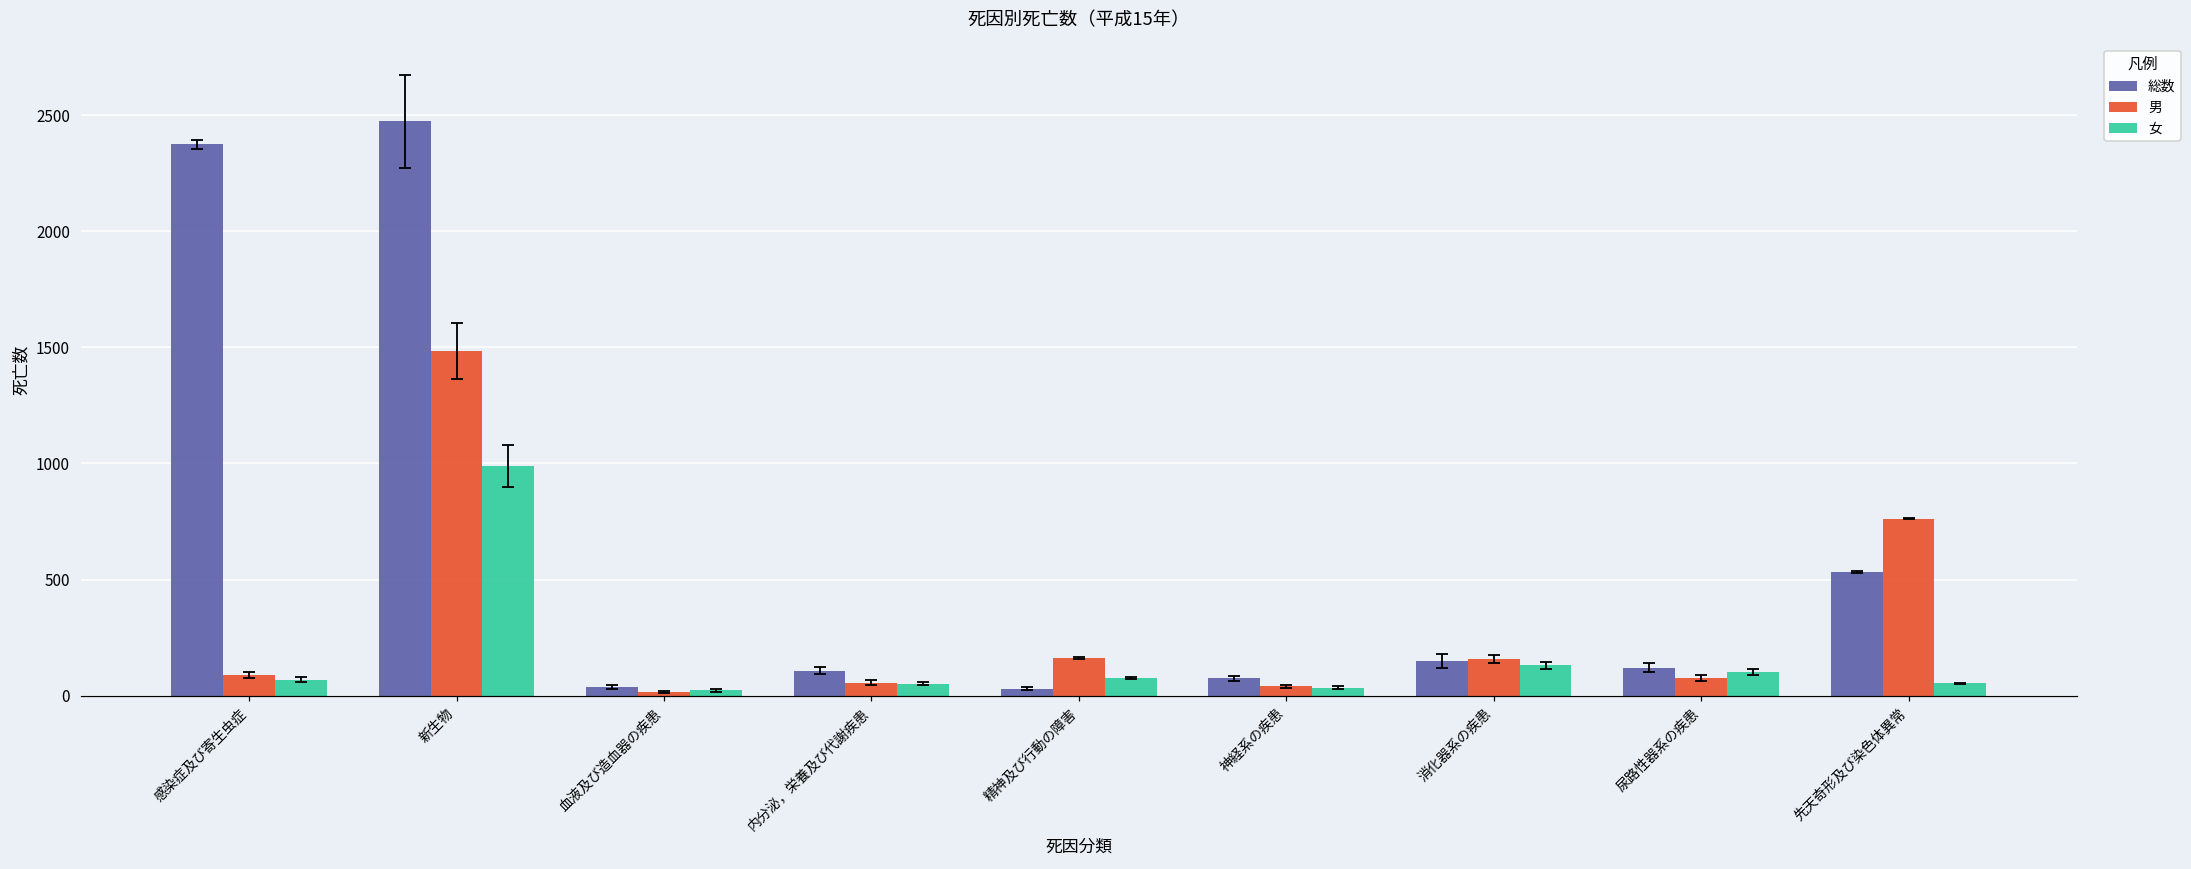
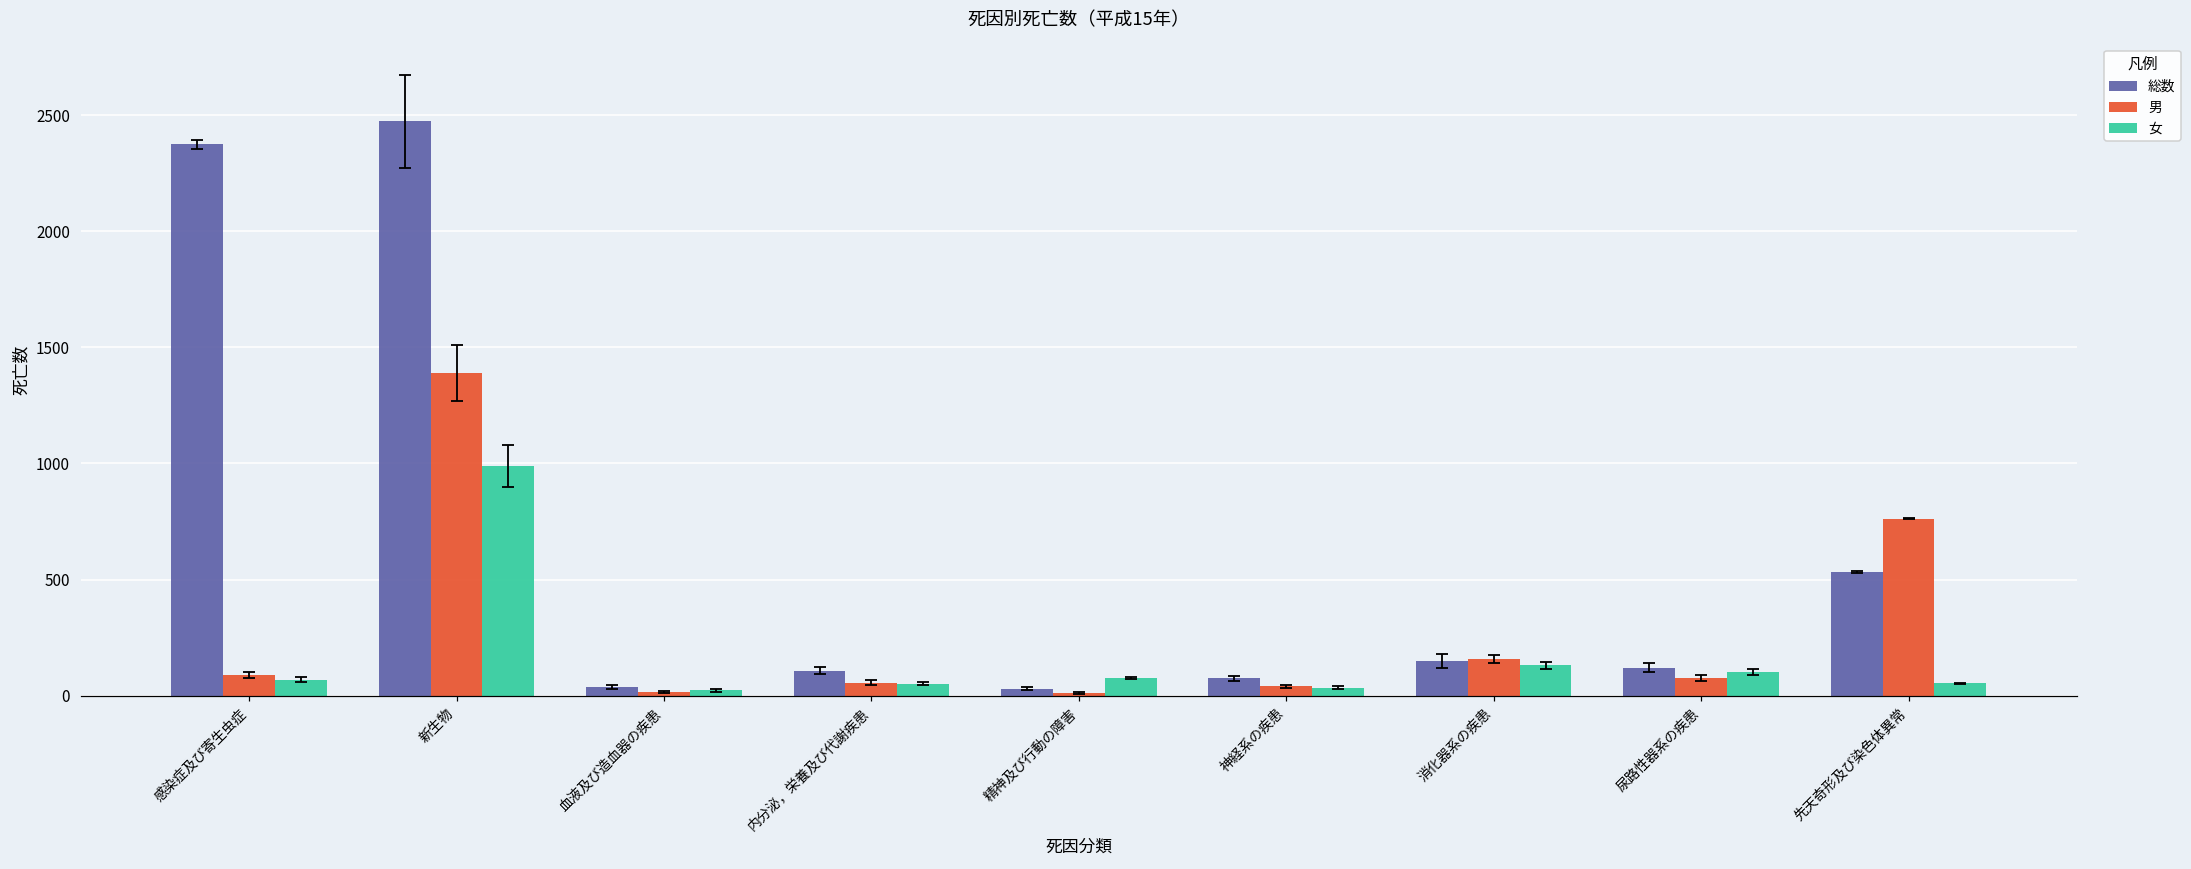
  {
    "総数": {
      "感染症及び寄生虫症": 2370,
      "新生物": 2470,
      "血液及び造血器の疾患": 40,
      "内分泌，栄養及び代謝疾患": 110,
      "精神及び行動の障害": 30,
      "神経系の疾患": 80,
      "消化器系の疾患": 150,
      "尿路性器系の疾患": 120,
      "先天奇形及び染色体異常": 530
    },
    "男": {
      "感染症及び寄生虫症": 90,
-     "新生物": 1480,
+     "新生物": 1390,
      "血液及び造血器の疾患": 20,
      "内分泌，栄養及び代謝疾患": 60,
-     "精神及び行動の障害": 160,
+     "精神及び行動の障害": 10,
      "神経系の疾患": 40,
      "消化器系の疾患": 160,
      "尿路性器系の疾患": 80,
      "先天奇形及び染色体異常": 760
    },
    "女": {
      "感染症及び寄生虫症": 70,
      "新生物": 990,
      "血液及び造血器の疾患": 20,
      "内分泌，栄養及び代謝疾患": 50,
      "精神及び行動の障害": 80,
      "神経系の疾患": 30,
      "消化器系の疾患": 130,
      "尿路性器系の疾患": 100,
      "先天奇形及び染色体異常": 50
    }
  }
